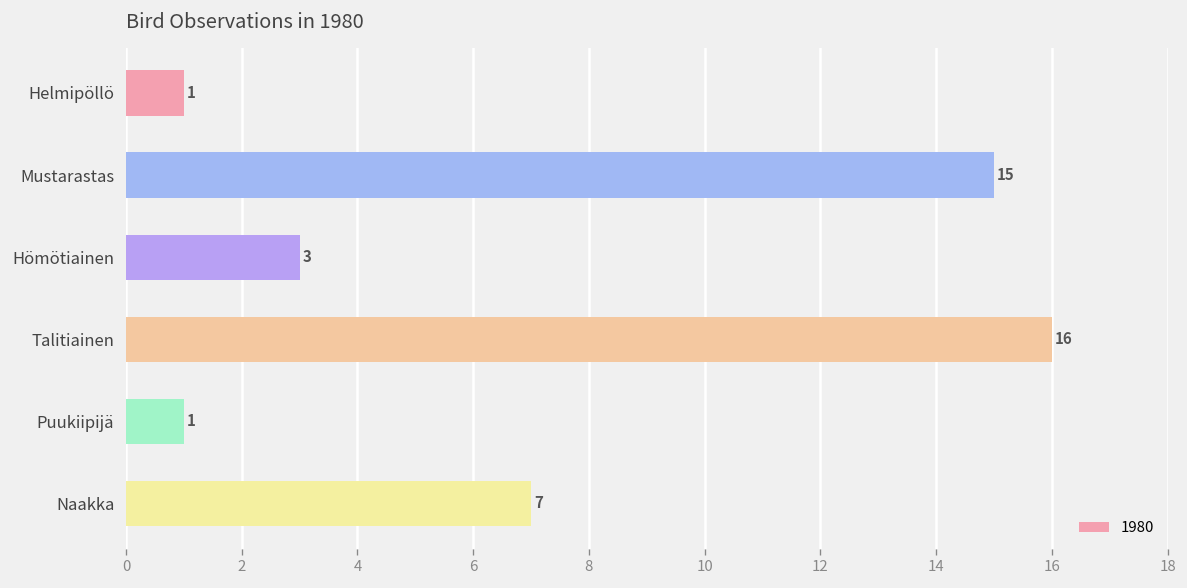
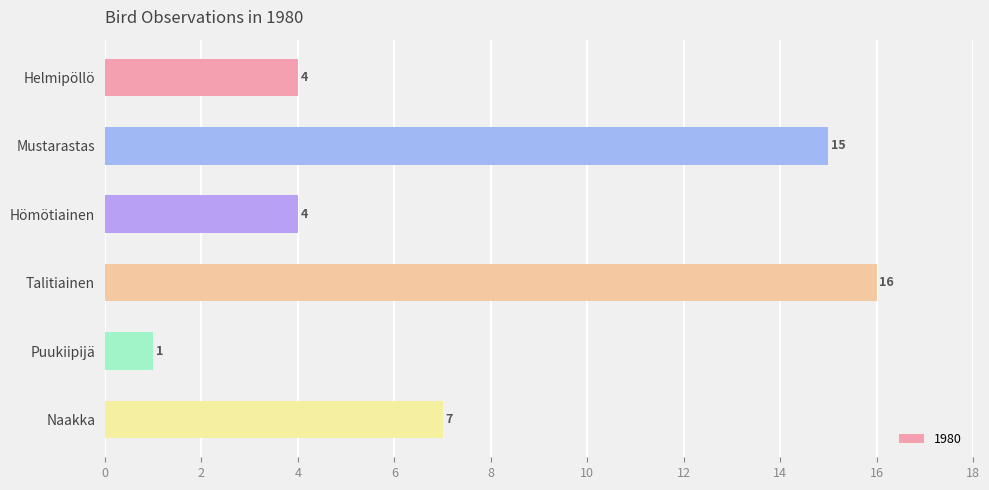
  {
-   "Helmipöllö": 1,
+   "Helmipöllö": 4,
    "Mustarastas": 15,
-   "Hömötiainen": 3,
+   "Hömötiainen": 4,
    "Talitiainen": 16,
    "Puukiipijä": 1,
    "Naakka": 7
  }
